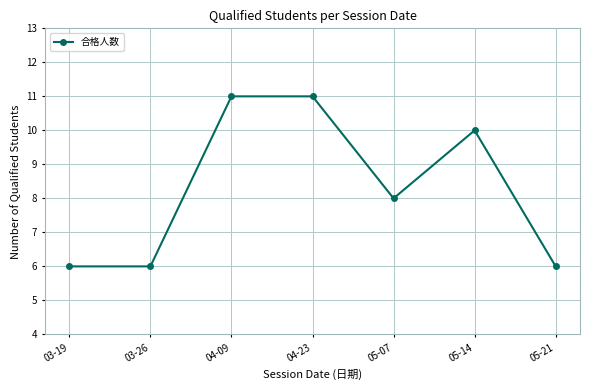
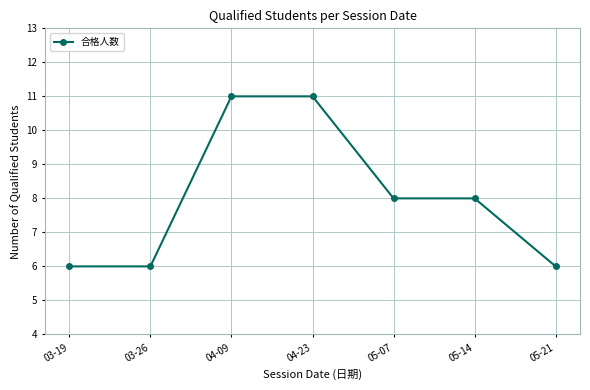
  {
    "03-19": 6,
    "03-26": 6,
    "04-09": 11,
    "04-23": 11,
    "05-07": 8,
-   "05-14": 10,
+   "05-14": 8,
    "05-21": 6
  }
